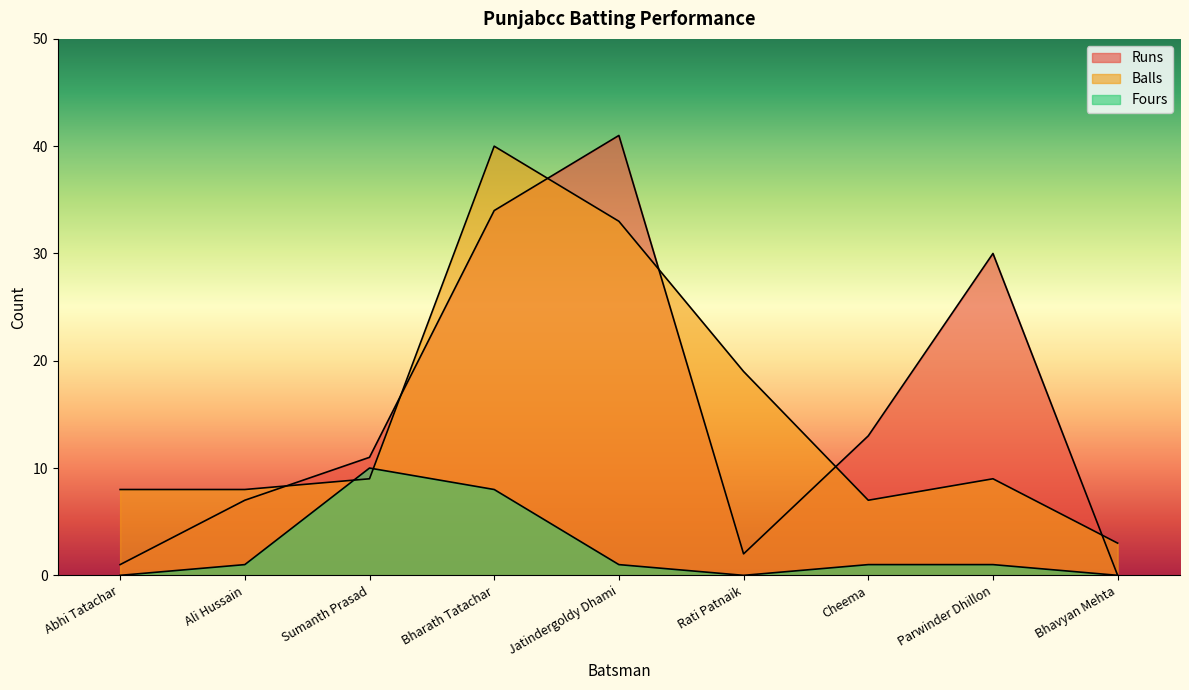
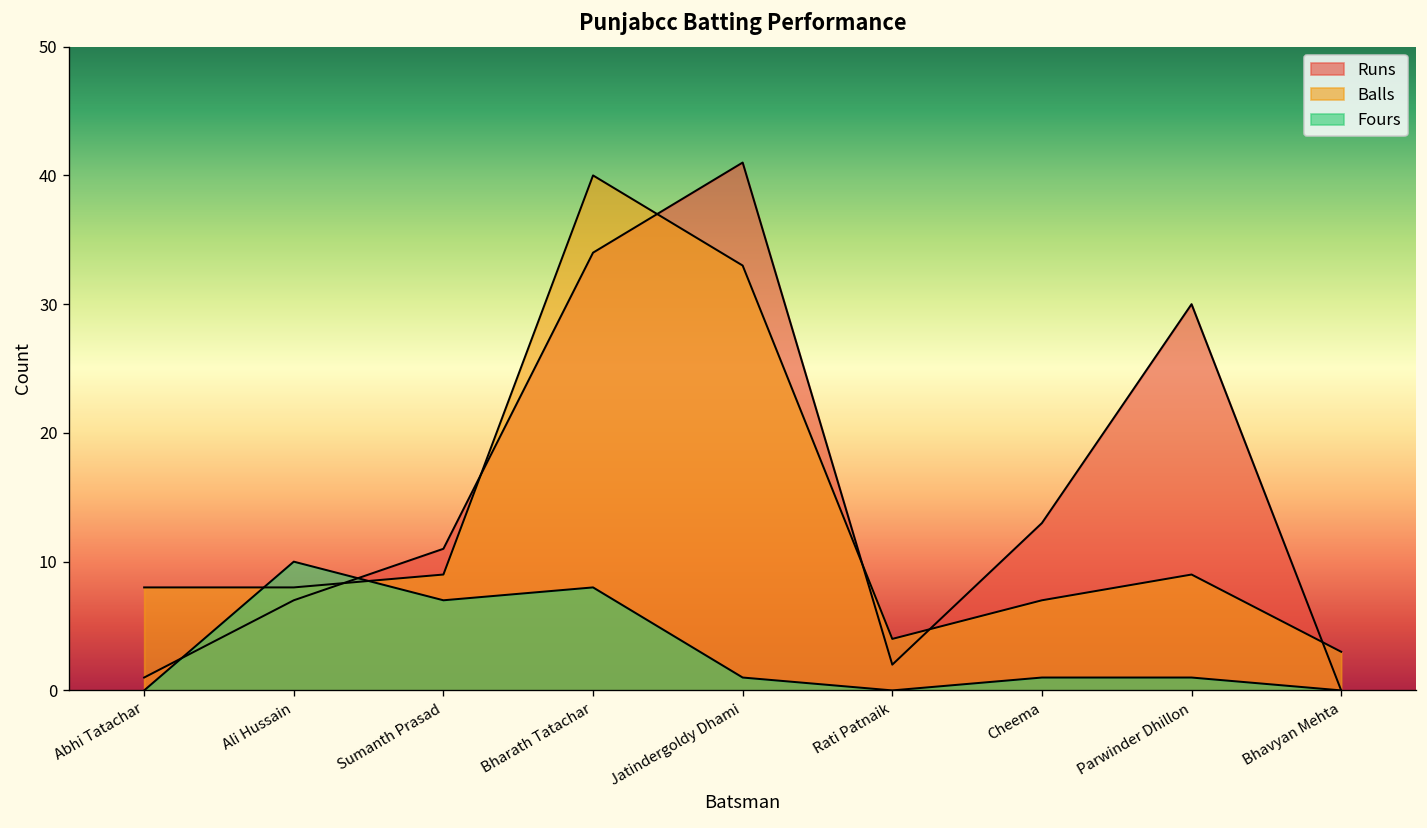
  {
    "Runs": {
      "Abhi Tatachar": 1,
      "Ali Hussain": 7,
      "Sumanth Prasad": 11,
      "Bharath Tatachar": 34,
      "Jatindergoldy Dhami": 41,
      "Rati Patnaik": 2,
      "Cheema": 13,
      "Parwinder Dhillon": 30
    },
    "Balls": {
      "Abhi Tatachar": 8,
      "Ali Hussain": 8,
      "Sumanth Prasad": 9,
      "Bharath Tatachar": 40,
      "Jatindergoldy Dhami": 33,
-     "Rati Patnaik": 19,
+     "Rati Patnaik": 4,
      "Cheema": 7,
      "Parwinder Dhillon": 9,
      "Bhavyan Mehta": 3
    },
    "Fours": {
      "Abhi Tatachar": 0,
-     "Ali Hussain": 1,
-     "Sumanth Prasad": 10,
+     "Ali Hussain": 10,
+     "Sumanth Prasad": 7,
      "Bharath Tatachar": 8,
      "Jatindergoldy Dhami": 1,
      "Rati Patnaik": 0,
      "Cheema": 1,
      "Parwinder Dhillon": 1
    }
  }
